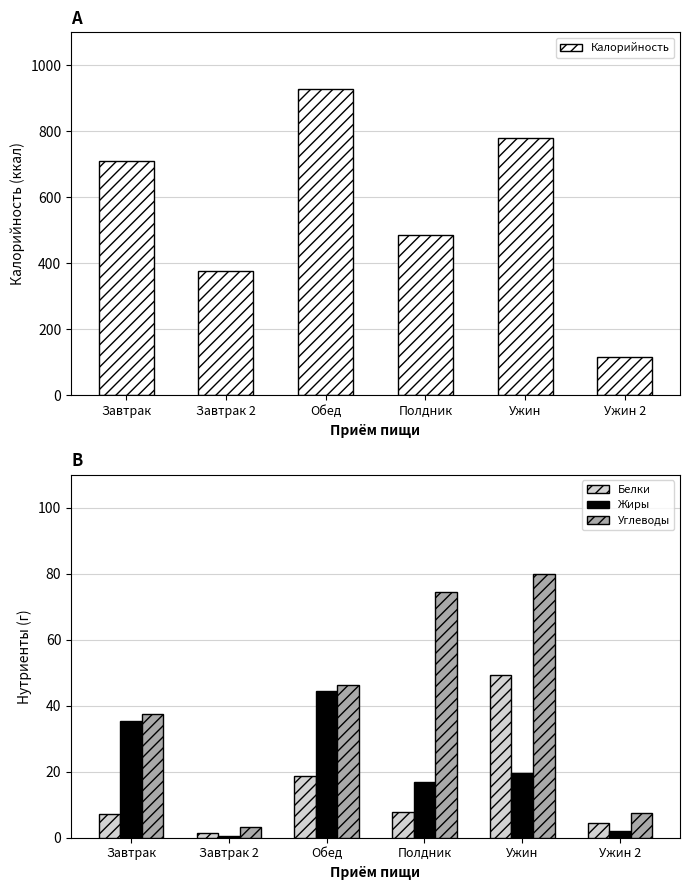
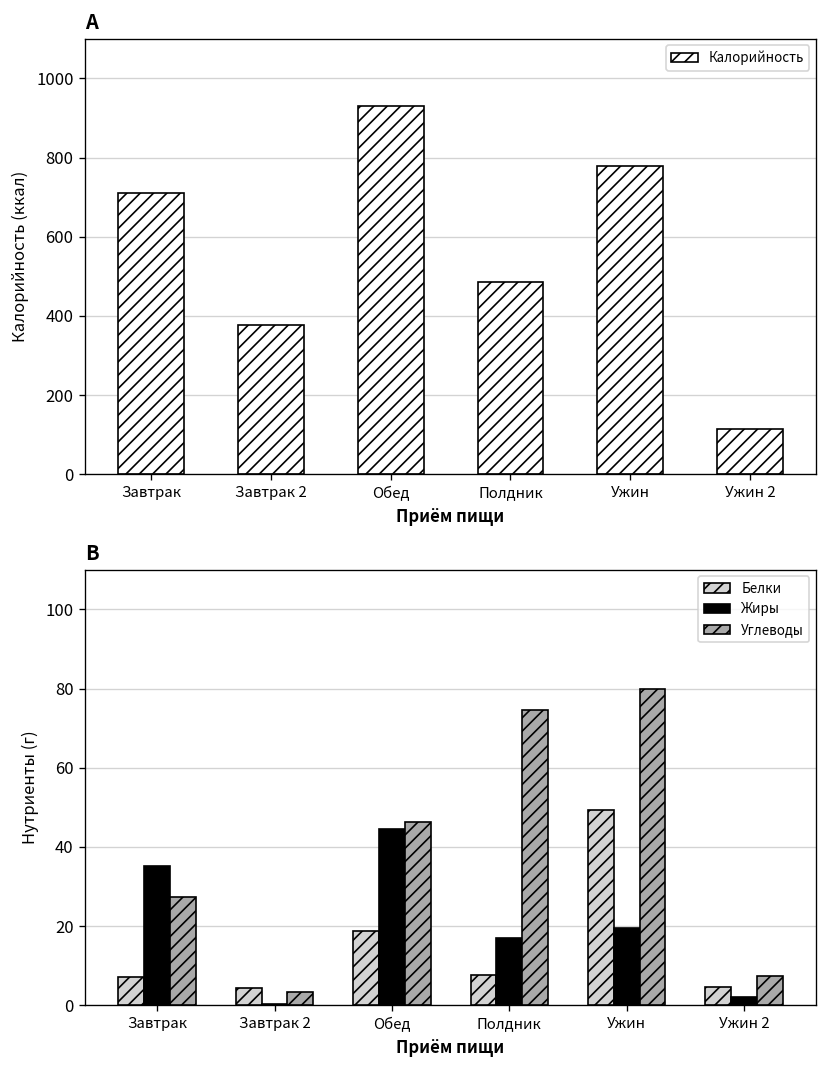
  {
    "A": {
      "Завтрак": 710,
      "Завтрак 2": 380,
      "Обед": 930,
      "Полдник": 490,
      "Ужин": 780,
      "Ужин 2": 120
    },
    "B": {
      "Белки": {
        "Завтрак": 7,
-       "Завтрак 2": 1,
+       "Завтрак 2": 4,
        "Обед": 19,
        "Полдник": 8,
        "Ужин": 49,
        "Ужин 2": 5
      },
      "Жиры": {
        "Завтрак": 35,
        "Обед": 45,
        "Полдник": 17,
        "Ужин": 20,
        "Ужин 2": 2
      },
      "Углеводы": {
-       "Завтрак": 38,
+       "Завтрак": 27,
        "Завтрак 2": 3,
        "Обед": 46,
        "Полдник": 75,
        "Ужин": 80,
        "Ужин 2": 7
      }
    }
  }
